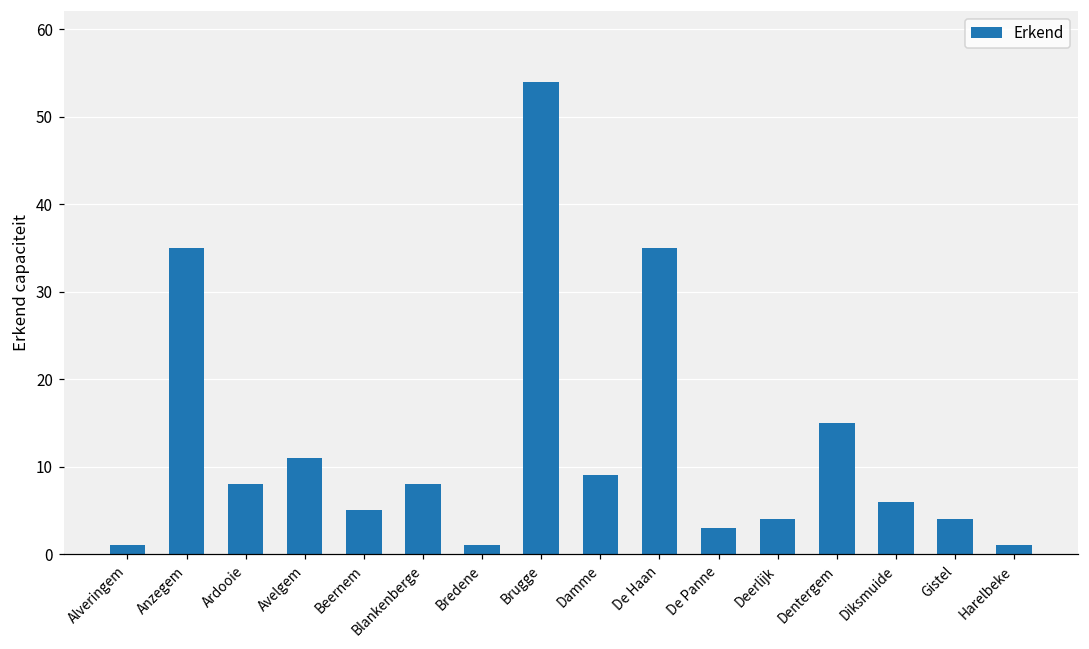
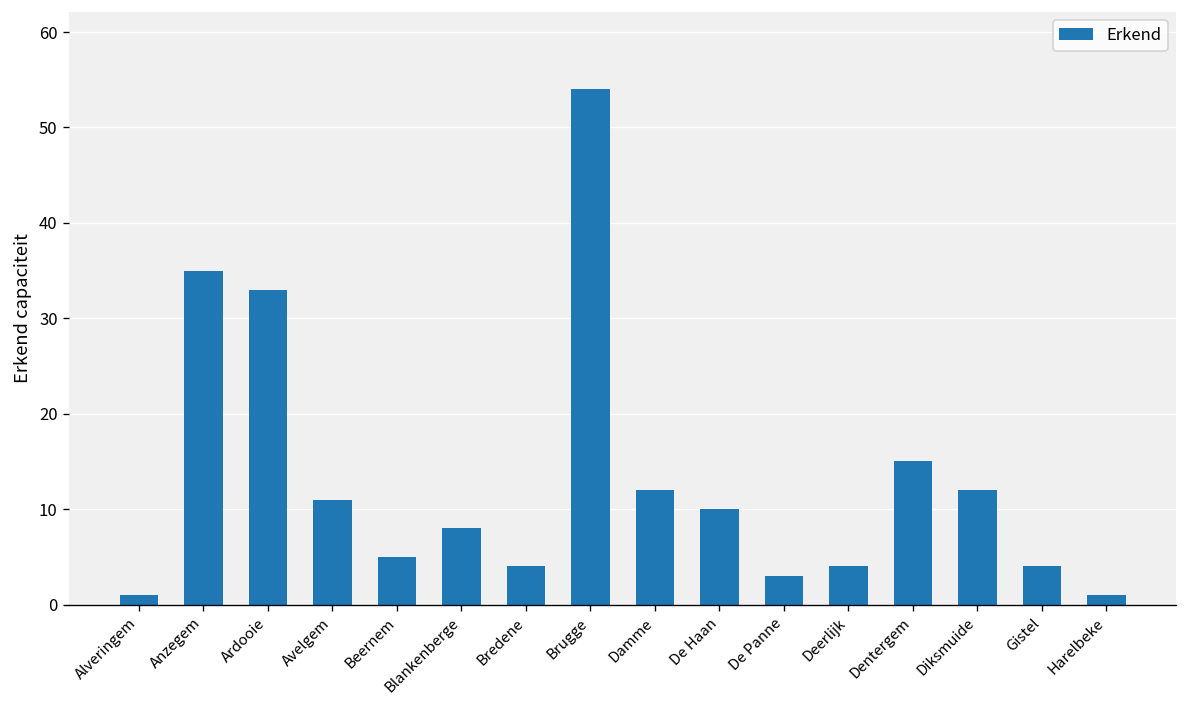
  {
    "Alveringem": 1,
    "Anzegem": 35,
-   "Ardooie": 8,
+   "Ardooie": 33,
    "Avelgem": 11,
    "Beernem": 5,
    "Blankenberge": 8,
-   "Bredene": 1,
+   "Bredene": 4,
    "Brugge": 54,
-   "Damme": 9,
-   "De Haan": 35,
+   "Damme": 12,
+   "De Haan": 10,
    "De Panne": 3,
    "Deerlijk": 4,
    "Dentergem": 15,
-   "Diksmuide": 6,
+   "Diksmuide": 12,
    "Gistel": 4,
    "Harelbeke": 1
  }
